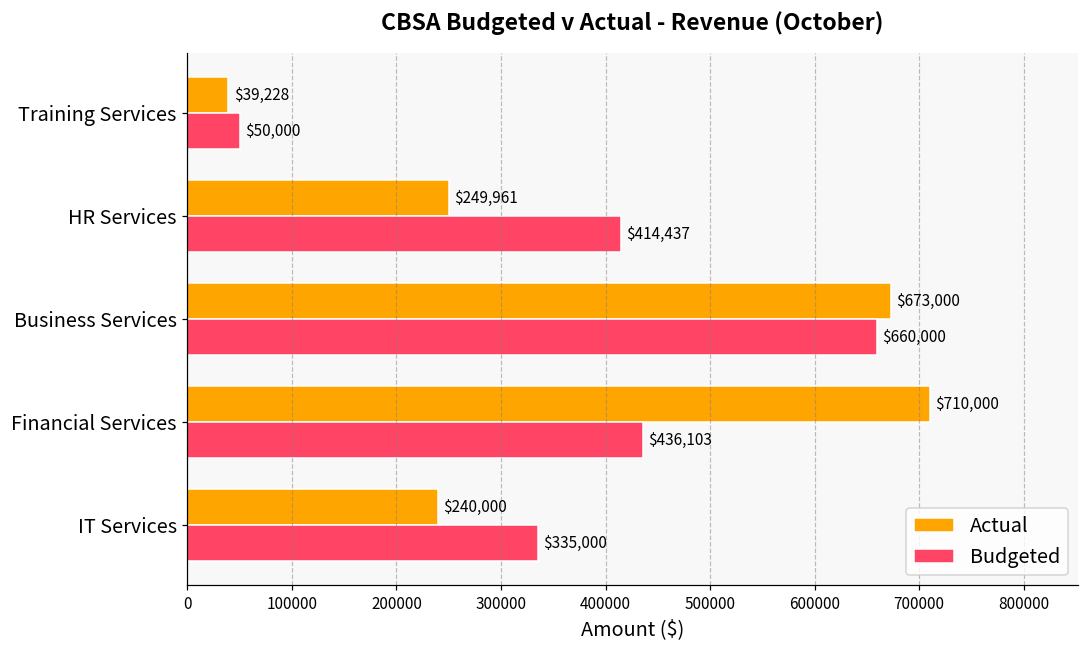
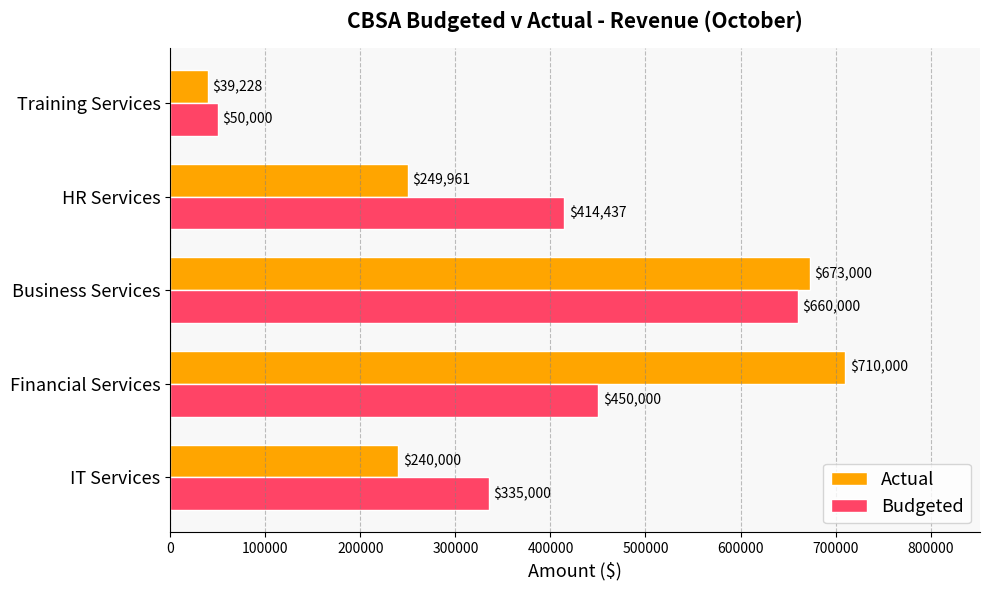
  {
    "Actual": {
      "Training Services": "$39,228",
      "HR Services": "$249,961",
      "Business Services": "$673,000",
      "Financial Services": "$710,000",
      "IT Services": "$240,000"
    },
    "Budgeted": {
      "Training Services": "$50,000",
      "HR Services": "$414,437",
      "Business Services": "$660,000",
-     "Financial Services": "$436,103",
+     "Financial Services": "$450,000",
      "IT Services": "$335,000"
    }
  }
